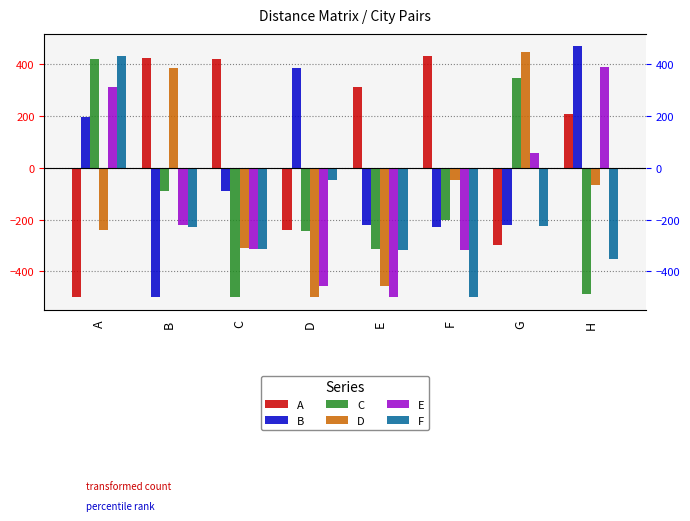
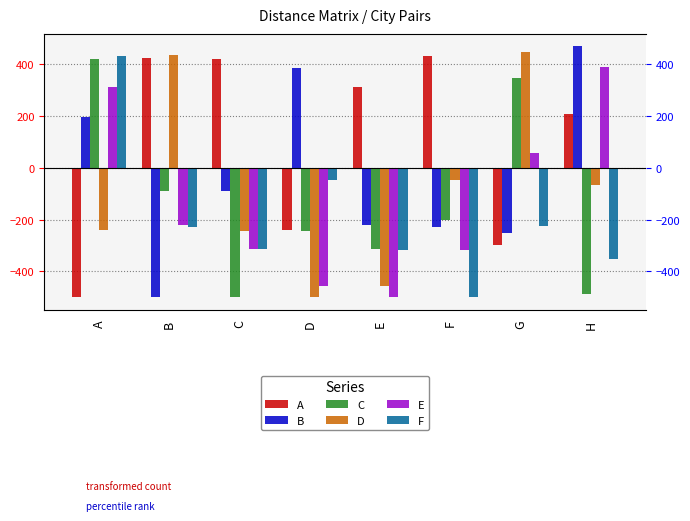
  {
    "A": {
      "A": -500,
      "B": 430,
      "C": 420,
      "D": -240,
      "E": 310,
      "F": 430,
      "G": -300,
      "H": 210
    },
    "B": {
      "A": 200,
      "B": -500,
      "C": -90,
      "D": 390,
      "E": -220,
      "F": -230,
-     "G": -220,
+     "G": -250,
      "H": 470
    },
    "C": {
      "A": 420,
      "B": -90,
      "C": -500,
      "D": -250,
      "E": -310,
      "F": -200,
      "G": 350,
      "H": -490
    },
    "D": {
      "A": -240,
-     "B": 390,
-     "C": -310,
+     "B": 440,
+     "C": -250,
      "D": -500,
      "E": -460,
      "F": -50,
      "G": 450,
      "H": -70
    },
    "E": {
      "A": 310,
      "B": -220,
      "C": -310,
      "D": -460,
      "E": -500,
      "F": -320,
      "G": 60,
      "H": 390
    },
    "F": {
      "A": 430,
      "B": -230,
      "C": -320,
      "D": -50,
      "E": -320,
      "F": -500,
      "G": -220,
      "H": -350
    }
  }
